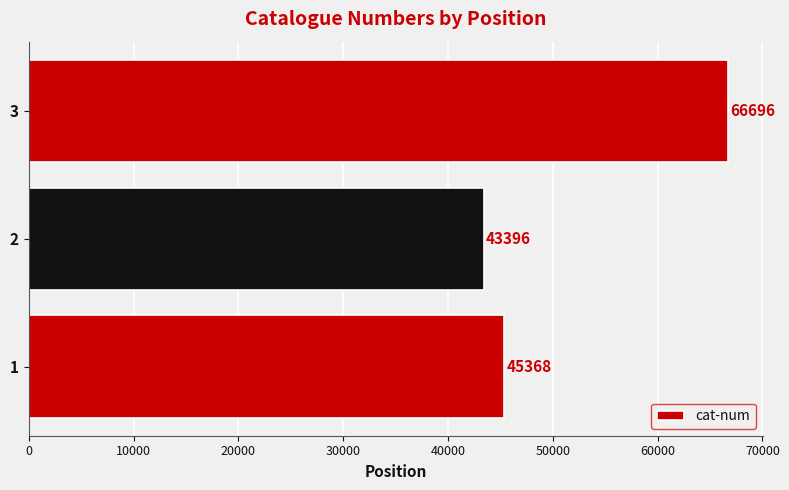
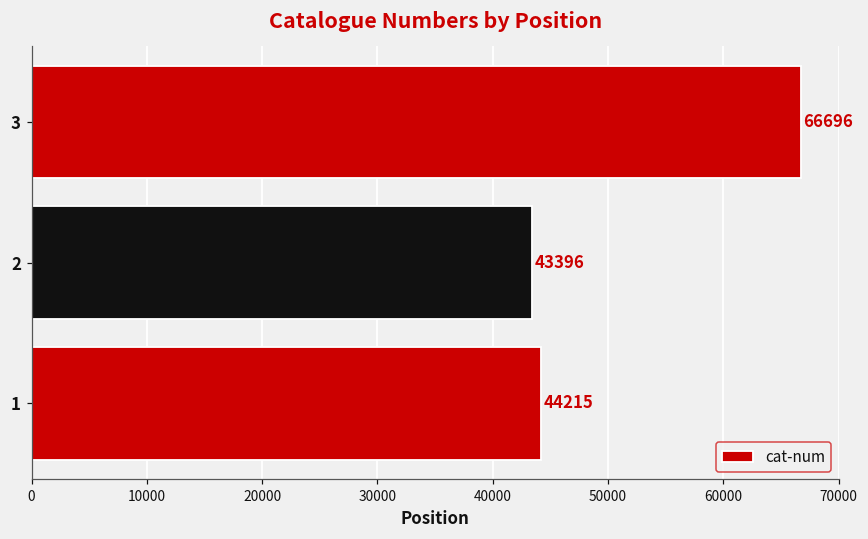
  {
    "3": 66696,
    "2": 43396,
-   "1": 45368
+   "1": 44215
  }
